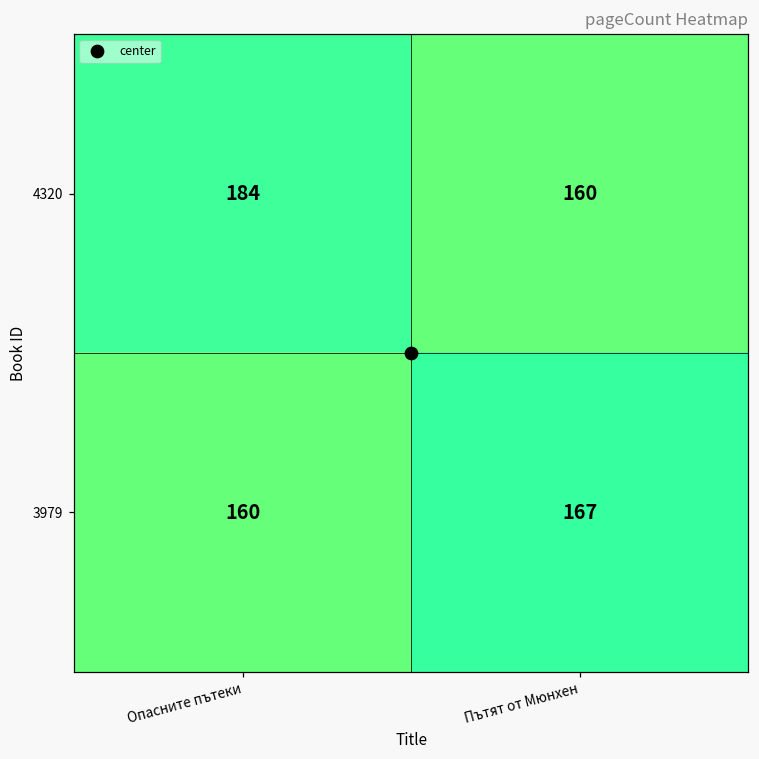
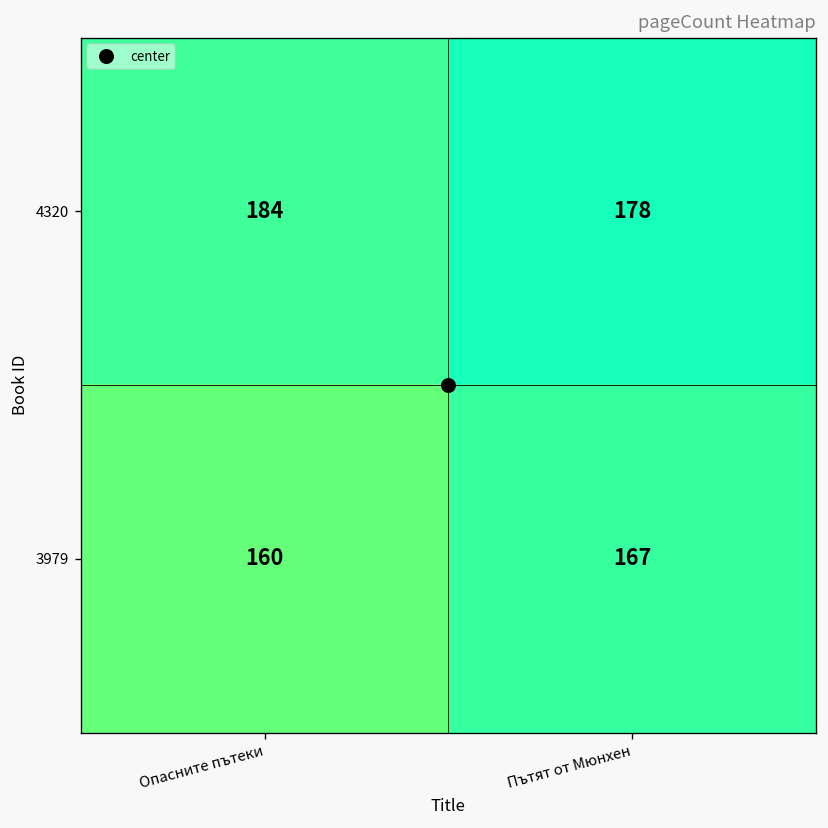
  {
    "4320": {
      "Опасните пътеки": 184,
-     "Пътят от Мюнхен": 160
+     "Пътят от Мюнхен": 178
    },
    "3979": {
      "Опасните пътеки": 160,
      "Пътят от Мюнхен": 167
    }
  }
